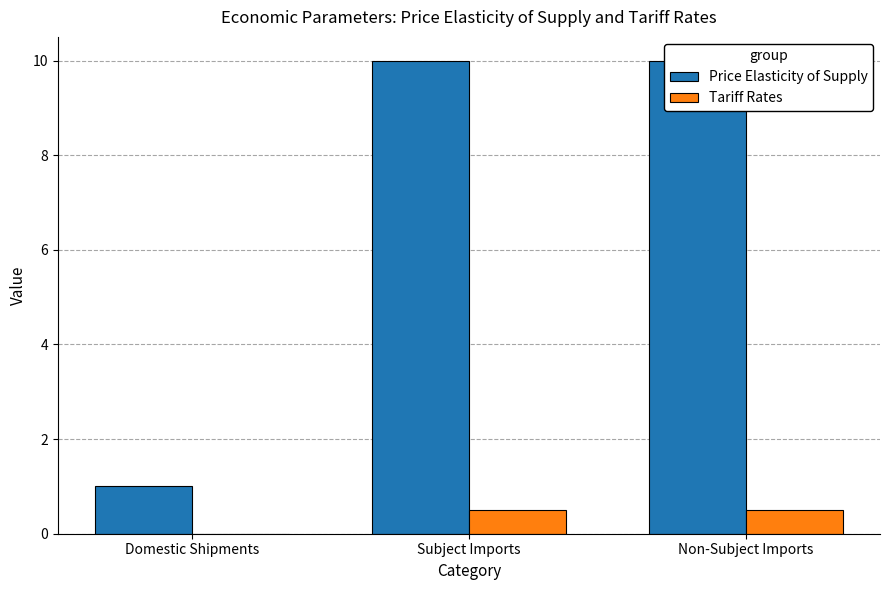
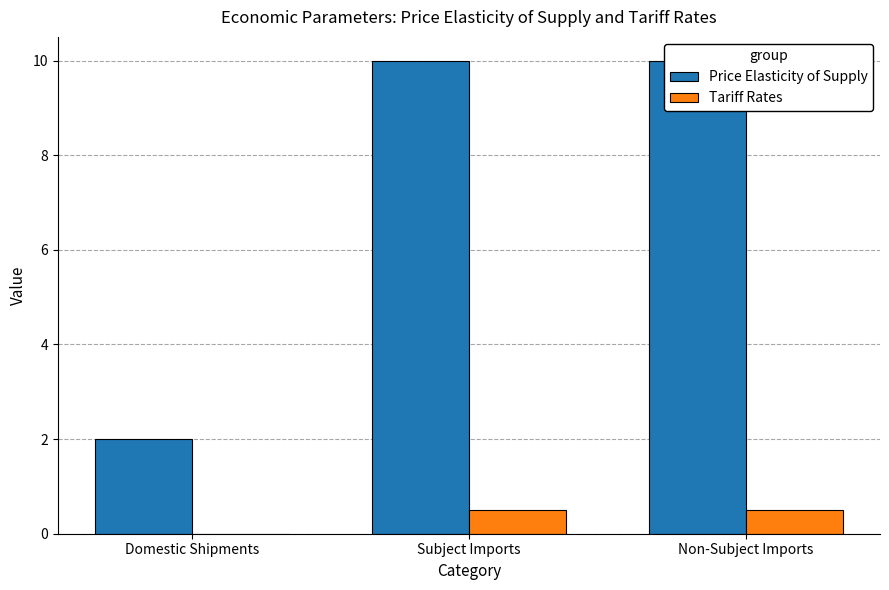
  {
    "Price Elasticity of Supply": {
-     "Domestic Shipments": 1,
+     "Domestic Shipments": 2,
      "Subject Imports": 10
    },
    "Tariff Rates": {
      "Domestic Shipments": 0,
      "Subject Imports": 0.5,
      "Non-Subject Imports": 0.5
    }
  }
